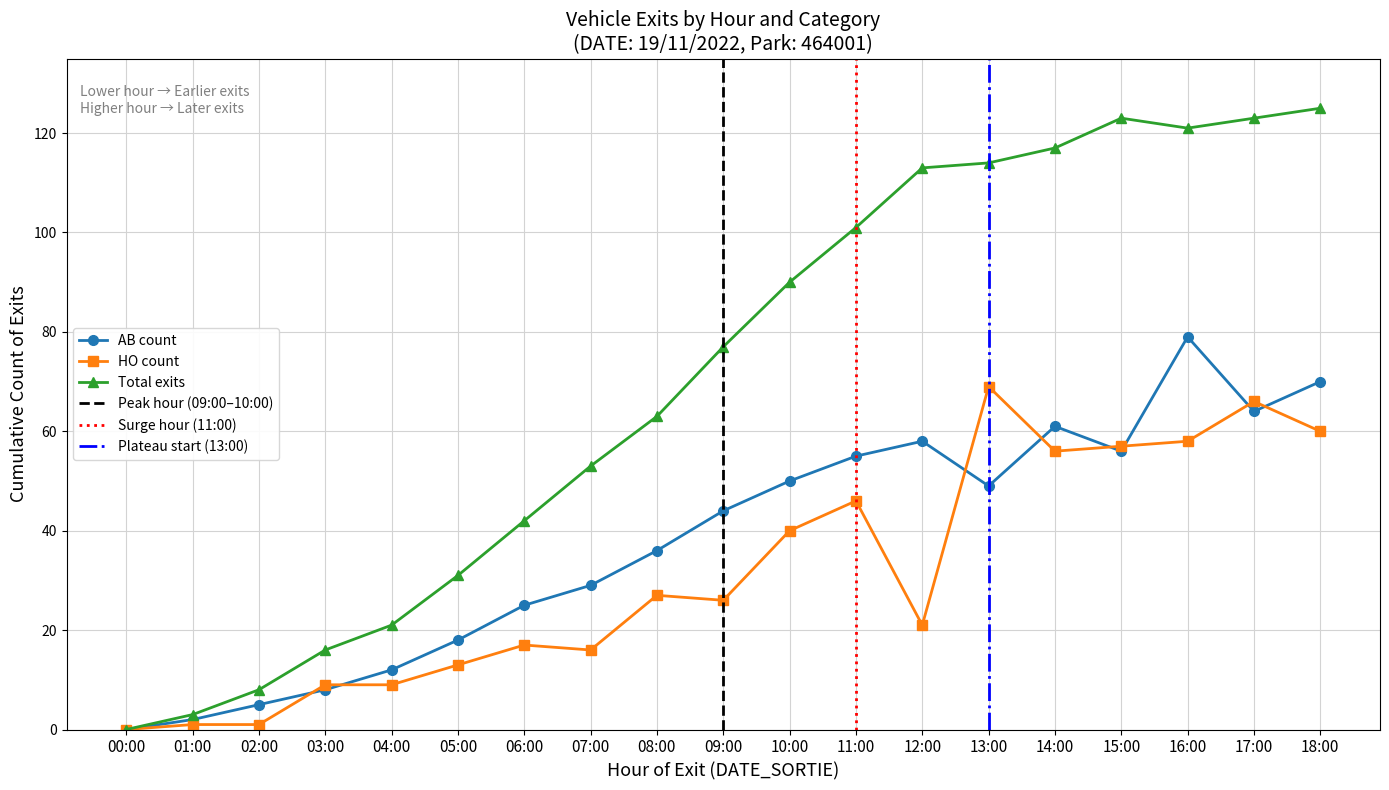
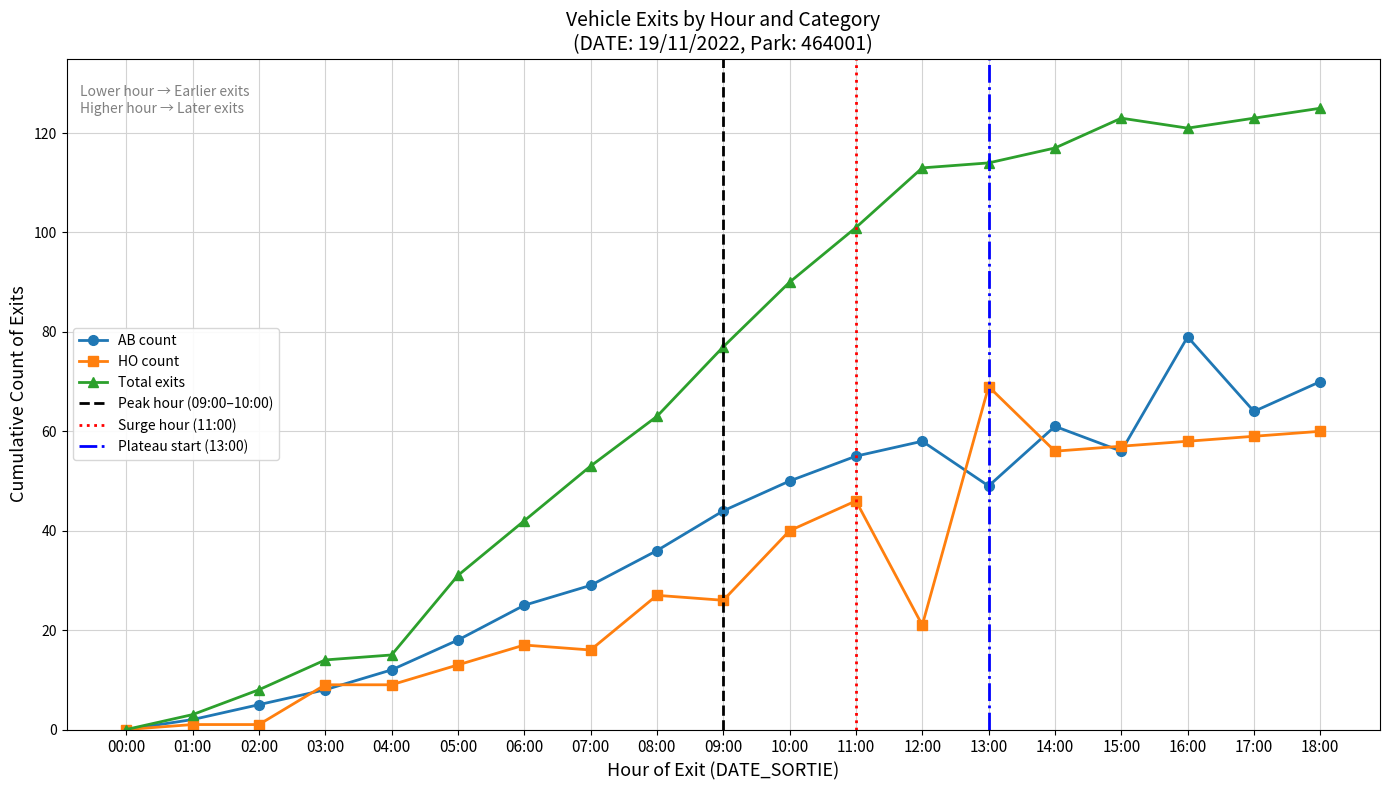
  {
    "AB count": {
      "01:00": 2,
      "02:00": 5,
      "03:00": 8,
      "04:00": 12,
      "05:00": 18,
      "06:00": 25,
      "07:00": 29,
      "08:00": 36,
      "09:00": 44,
      "10:00": 50,
      "11:00": 55,
      "12:00": 58,
      "13:00": 49,
      "14:00": 61,
      "15:00": 56,
      "16:00": 79,
      "17:00": 64,
      "18:00": 70
    },
    "HO count": {
      "01:00": 1,
      "02:00": 1,
      "03:00": 9,
      "04:00": 9,
      "05:00": 13,
      "06:00": 17,
      "07:00": 16,
      "08:00": 27,
      "09:00": 26,
      "10:00": 40,
      "11:00": 46,
      "12:00": 21,
      "13:00": 69,
      "14:00": 56,
      "15:00": 57,
      "16:00": 58,
-     "17:00": 66,
+     "17:00": 59,
      "18:00": 60
    },
    "Total exits": {
      "01:00": 3,
      "02:00": 8,
-     "03:00": 16,
-     "04:00": 21,
+     "03:00": 14,
+     "04:00": 15,
      "05:00": 31,
      "06:00": 42,
      "07:00": 53,
      "08:00": 63,
      "09:00": 77,
      "10:00": 90,
      "11:00": 101,
      "12:00": 113,
      "13:00": 114,
      "14:00": 117,
      "15:00": 123,
      "16:00": 121,
      "17:00": 123,
      "18:00": 125
    }
  }
